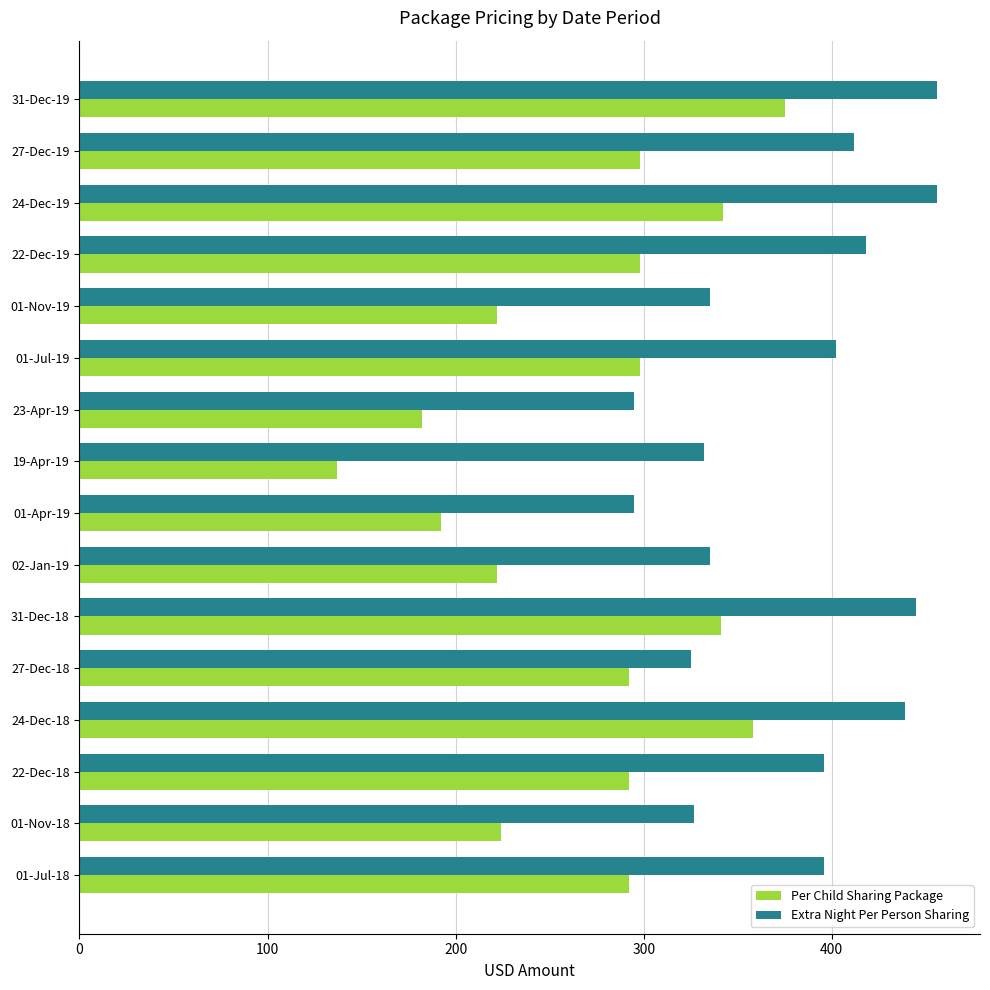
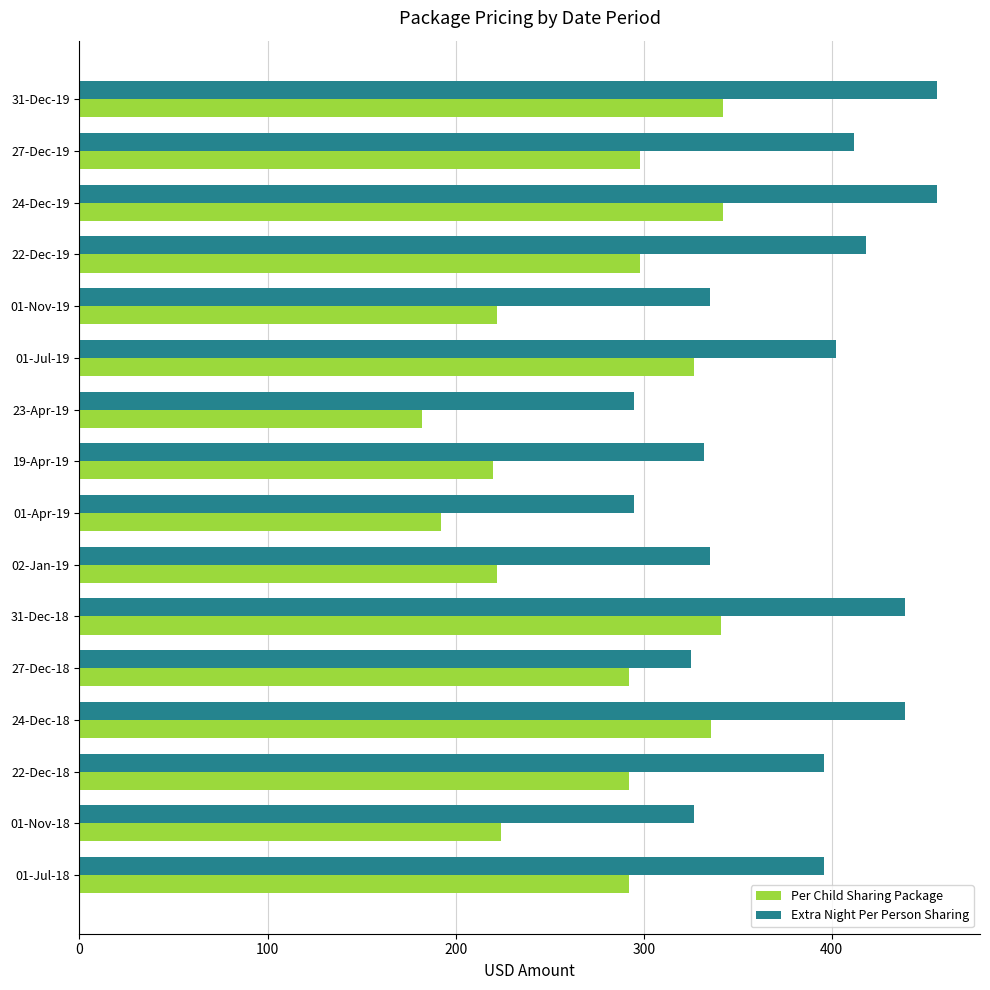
  {
    "Per Child Sharing Package": {
-     "31-Dec-19": 375,
+     "31-Dec-19": 342,
      "27-Dec-19": 298,
      "24-Dec-19": 342,
      "22-Dec-19": 298,
      "01-Nov-19": 222,
-     "01-Jul-19": 298,
+     "01-Jul-19": 327,
      "23-Apr-19": 182,
-     "19-Apr-19": 137,
+     "19-Apr-19": 220,
      "01-Apr-19": 192,
      "02-Jan-19": 222,
      "31-Dec-18": 341,
      "27-Dec-18": 292,
-     "24-Dec-18": 358,
+     "24-Dec-18": 336,
      "22-Dec-18": 292,
      "01-Nov-18": 224,
      "01-Jul-18": 292
    },
    "Extra Night Per Person Sharing": {
      "31-Dec-19": 456,
      "27-Dec-19": 412,
      "24-Dec-19": 456,
      "22-Dec-19": 418,
      "01-Nov-19": 335,
      "01-Jul-19": 402,
      "23-Apr-19": 295,
      "19-Apr-19": 332,
      "01-Apr-19": 295,
      "02-Jan-19": 335,
-     "31-Dec-18": 445,
+     "31-Dec-18": 439,
      "27-Dec-18": 325,
      "24-Dec-18": 439,
      "22-Dec-18": 396,
      "01-Nov-18": 327,
      "01-Jul-18": 396
    }
  }
